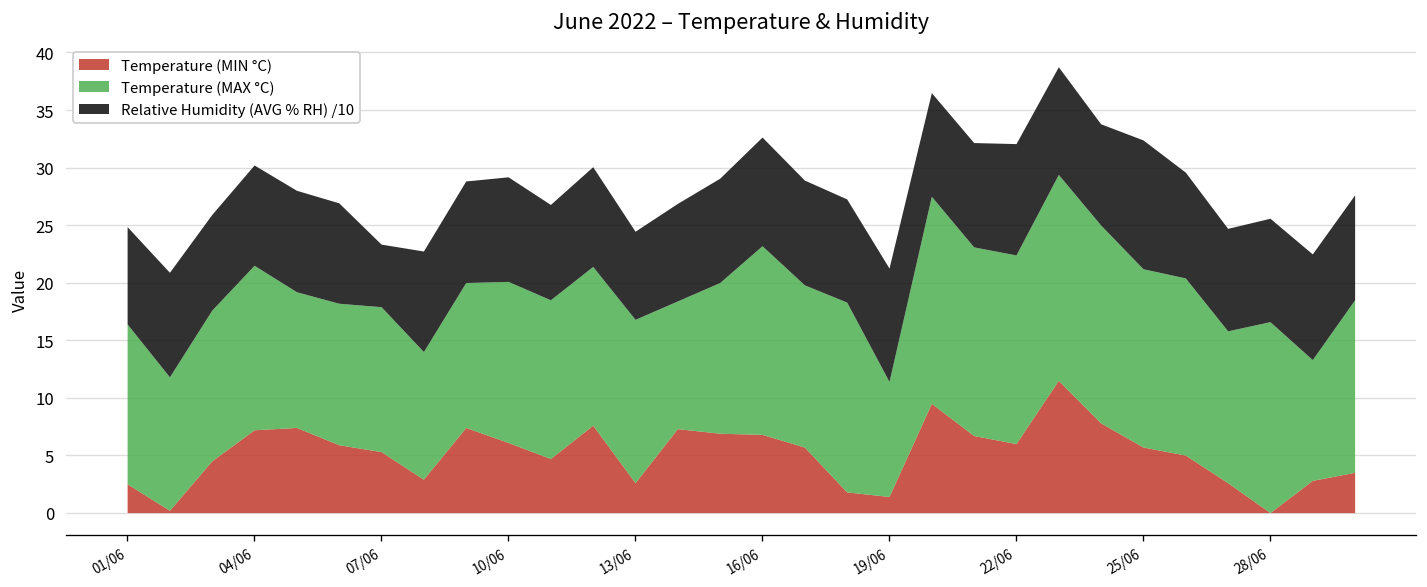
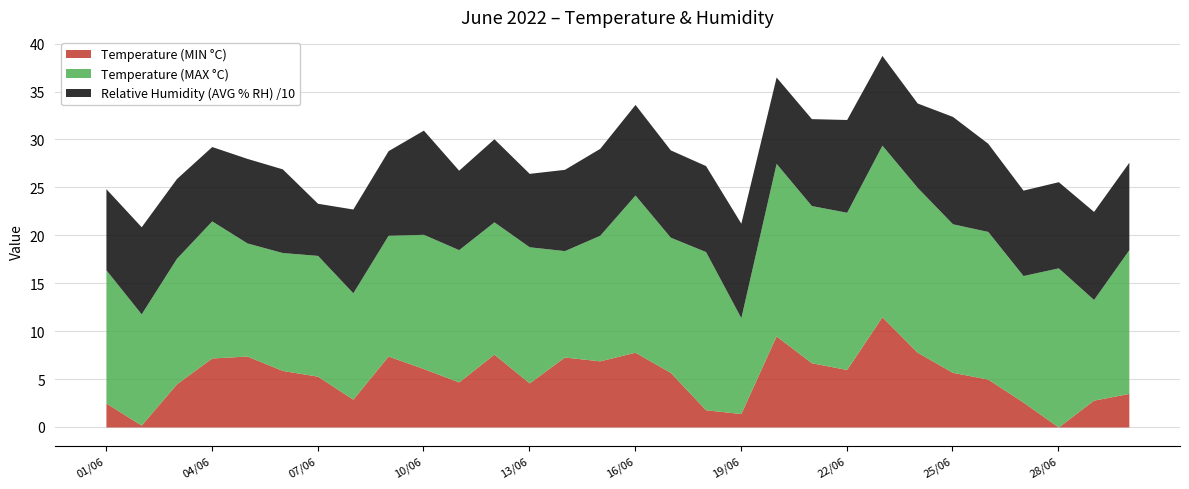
  {
    "Temperature (MIN °C)": {
      "01/06": 3,
      "04/06": 7,
      "07/06": 5,
      "10/06": 6,
-     "13/06": 3,
-     "16/06": 7,
+     "13/06": 5,
+     "16/06": 8,
      "19/06": 1,
      "22/06": 6,
      "25/06": 6,
      "28/06": 0
    },
    "Temperature (MAX °C)": {
      "01/06": 14,
      "04/06": 14,
      "07/06": 13,
      "10/06": 14,
      "13/06": 14,
      "16/06": 16,
      "19/06": 10,
      "22/06": 16,
      "25/06": 16,
      "28/06": 17
    },
    "Relative Humidity (AVG % RH) /10": {
      "01/06": 8,
-     "04/06": 9,
+     "04/06": 8,
      "07/06": 5,
-     "10/06": 9,
+     "10/06": 11,
      "13/06": 8,
      "16/06": 9,
      "19/06": 10,
      "22/06": 10,
      "25/06": 11,
      "28/06": 9
    }
  }
